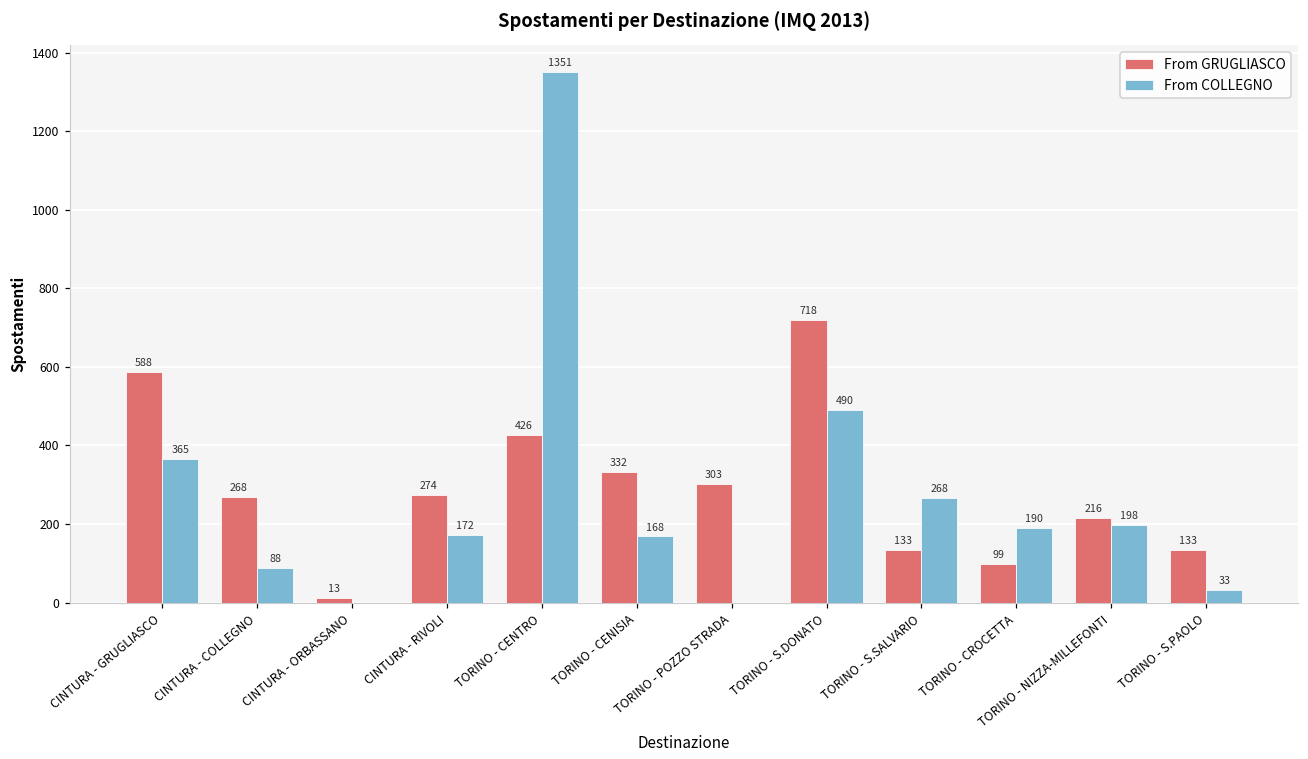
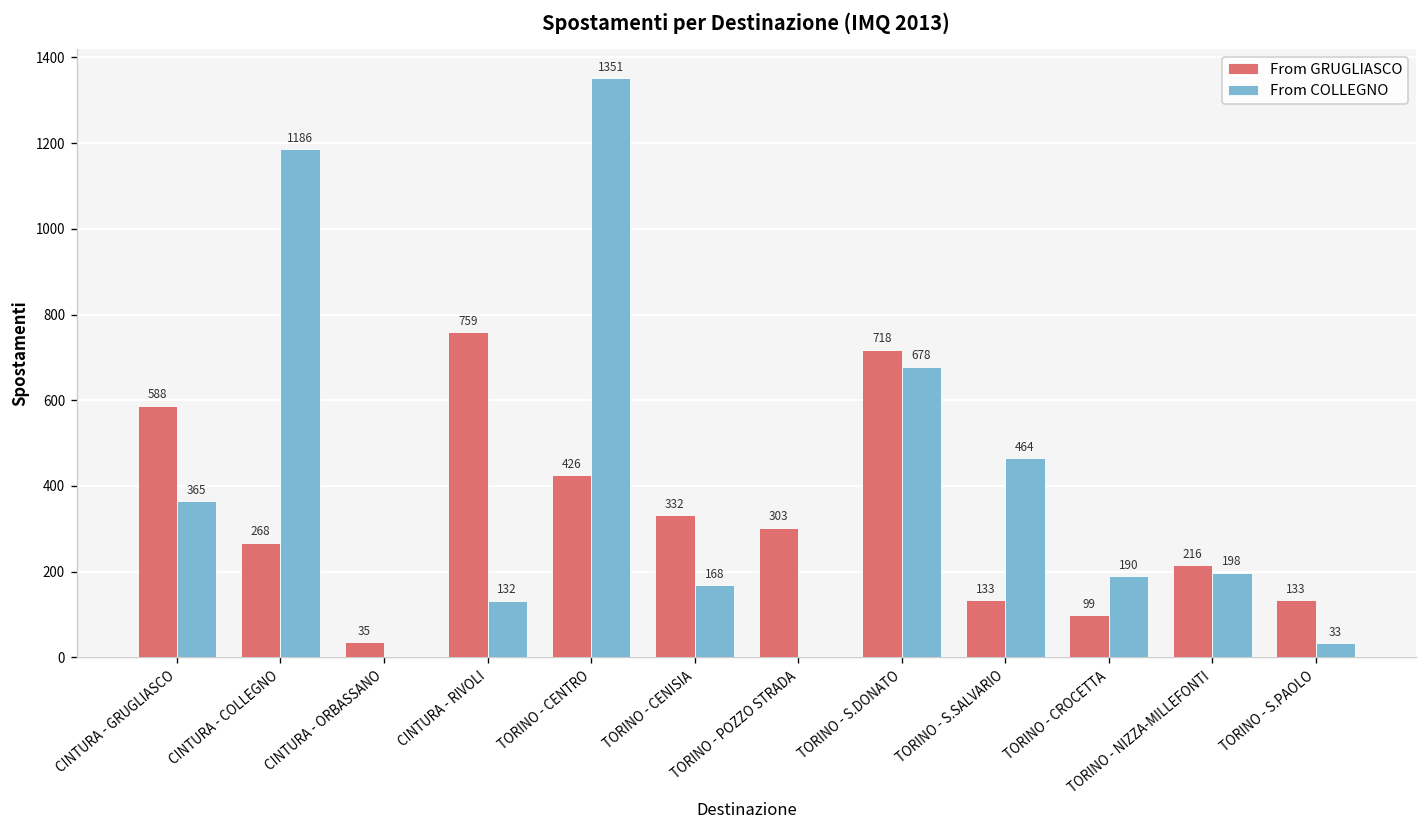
  {
    "From GRUGLIASCO": {
      "CINTURA - GRUGLIASCO": 588,
      "CINTURA - COLLEGNO": 268,
-     "CINTURA - ORBASSANO": 13,
-     "CINTURA - RIVOLI": 274,
+     "CINTURA - ORBASSANO": 35,
+     "CINTURA - RIVOLI": 759,
      "TORINO - CENTRO": 426,
      "TORINO - CENISIA": 332,
      "TORINO - POZZO STRADA": 303,
      "TORINO - S.DONATO": 718,
      "TORINO - S.SALVARIO": 133,
      "TORINO - CROCETTA": 99,
      "TORINO - NIZZA-MILLEFONTI": 216,
      "TORINO - S.PAOLO": 133
    },
    "From COLLEGNO": {
      "CINTURA - GRUGLIASCO": 365,
-     "CINTURA - COLLEGNO": 88,
-     "CINTURA - RIVOLI": 172,
+     "CINTURA - COLLEGNO": 1186,
+     "CINTURA - RIVOLI": 132,
      "TORINO - CENTRO": 1351,
      "TORINO - CENISIA": 168,
-     "TORINO - S.DONATO": 490,
-     "TORINO - S.SALVARIO": 268,
+     "TORINO - S.DONATO": 678,
+     "TORINO - S.SALVARIO": 464,
      "TORINO - CROCETTA": 190,
      "TORINO - NIZZA-MILLEFONTI": 198,
      "TORINO - S.PAOLO": 33
    }
  }
